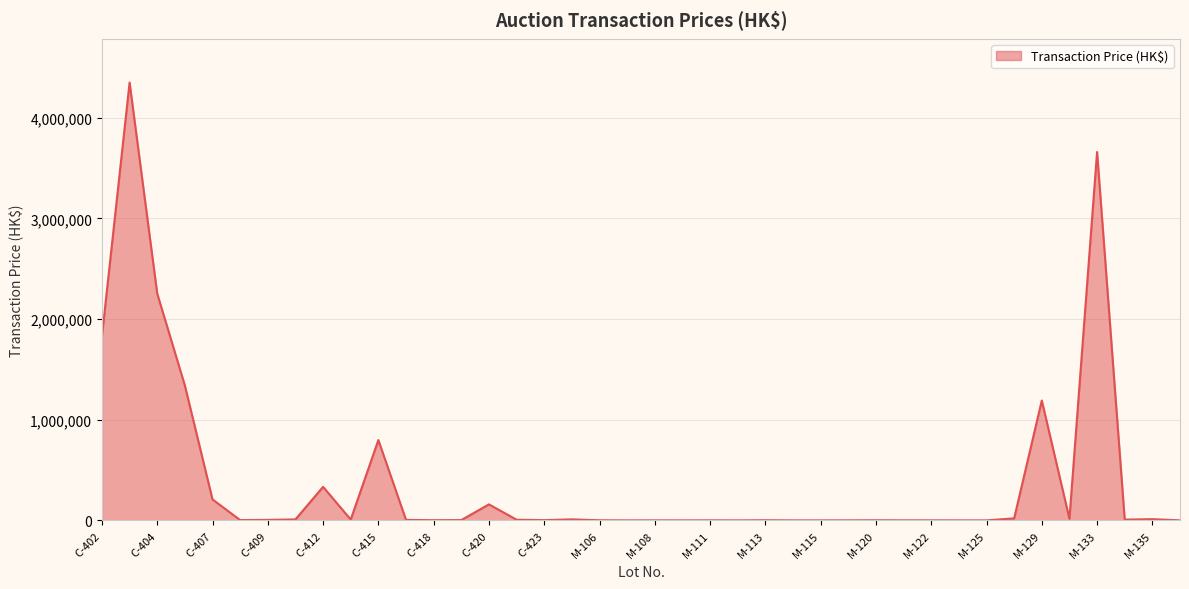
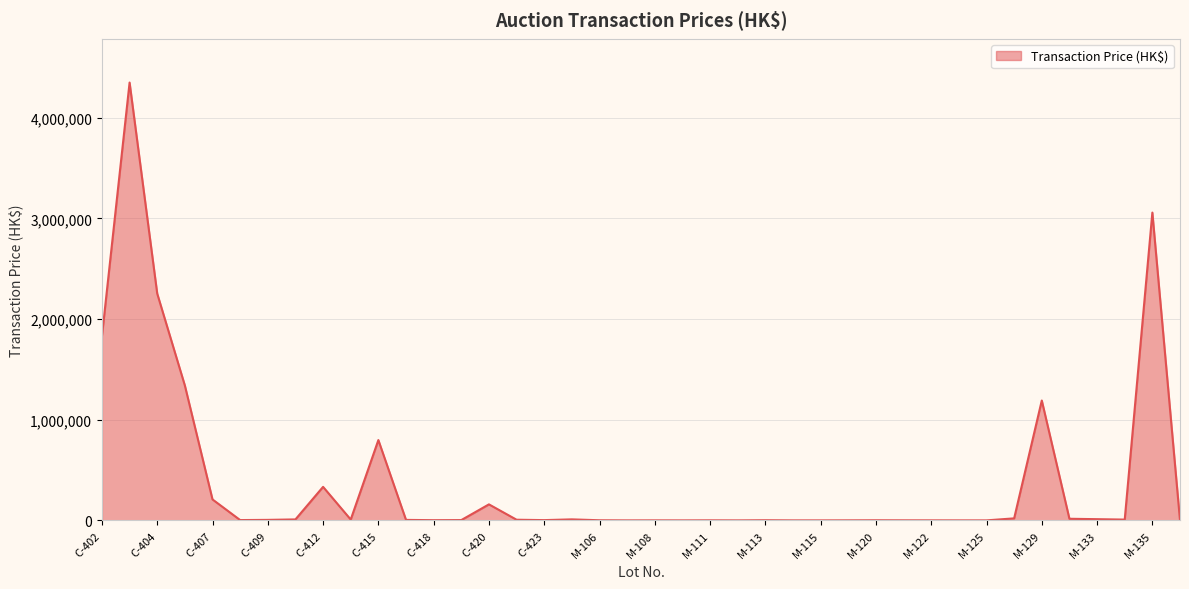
  {
    "C-402": "1,830,000",
    "C-404": "2,250,000",
    "C-407": "210,000",
    "C-409": "10,000",
    "C-412": "330,000",
    "C-415": "800,000",
    "C-418": "0",
    "C-420": "160,000",
    "C-423": "0",
    "M-106": "0",
    "M-108": "0",
    "M-111": "0",
    "M-113": "0",
    "M-115": "0",
    "M-120": "0",
    "M-122": "0",
    "M-125": "0",
    "M-129": "1,190,000",
-   "M-133": "3,660,000",
-   "M-135": "10,000"
+   "M-133": "10,000",
+   "M-135": "3,060,000"
  }
